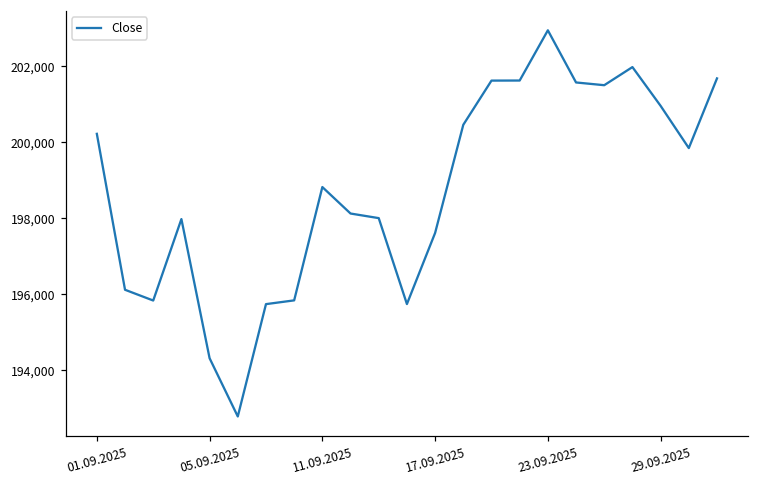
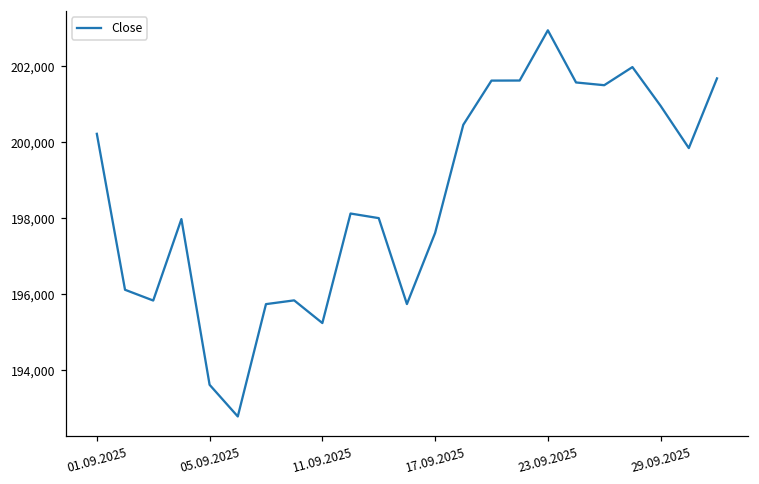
  {
    "01.09.2025": "200,200",
-   "05.09.2025": "194,300",
-   "11.09.2025": "198,800",
+   "05.09.2025": "193,600",
+   "11.09.2025": "195,200",
    "17.09.2025": "197,600",
    "23.09.2025": "202,900",
    "29.09.2025": "201,000"
  }
